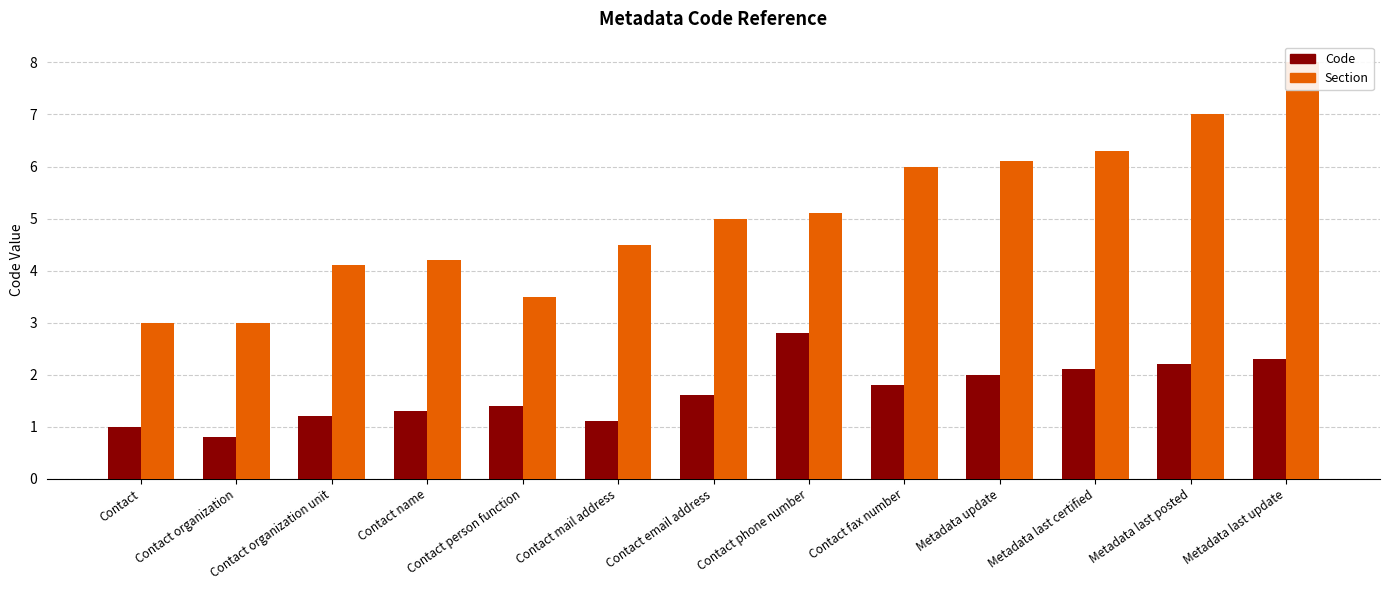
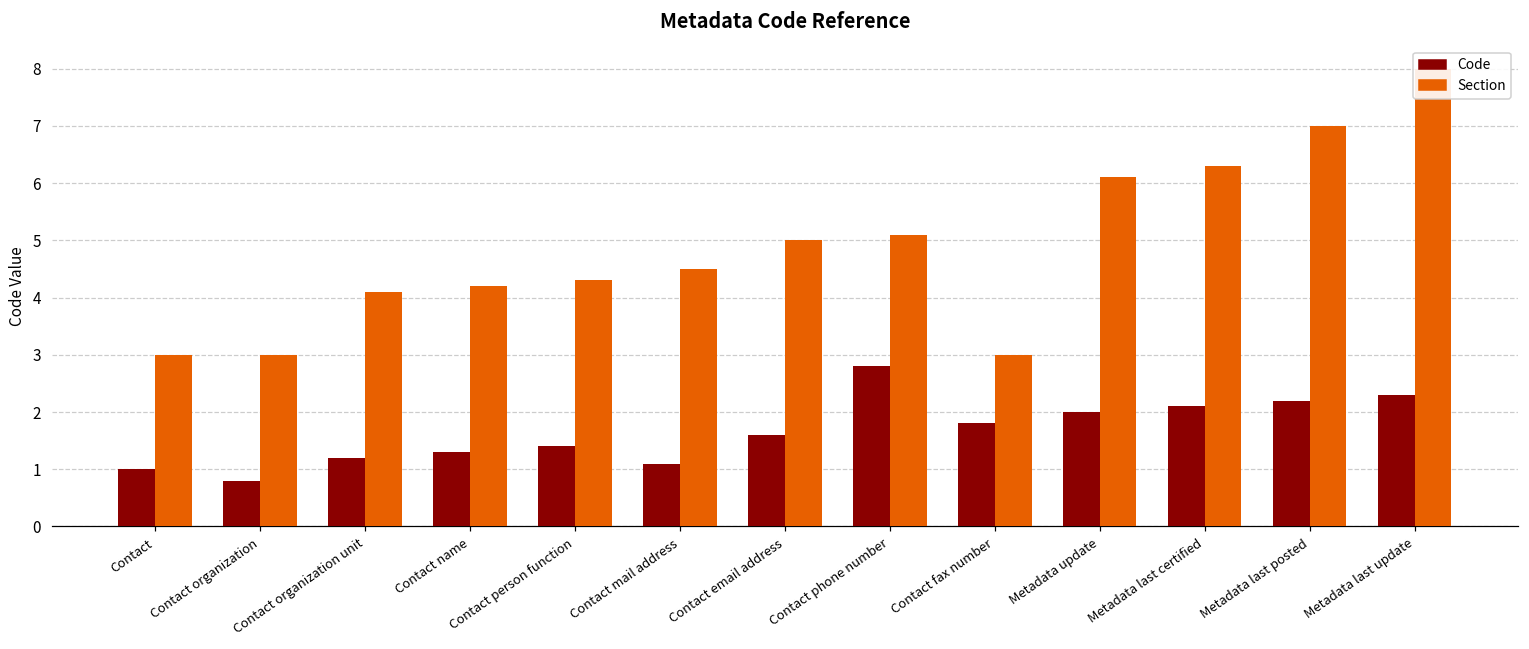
  {
    "Code": {
      "Contact": 1.0,
      "Contact organization": 0.8,
      "Contact organization unit": 1.2,
      "Contact name": 1.3,
      "Contact person function": 1.4,
      "Contact mail address": 1.1,
      "Contact email address": 1.6,
      "Contact phone number": 2.8,
      "Contact fax number": 1.8,
      "Metadata update": 2.0,
      "Metadata last certified": 2.1,
      "Metadata last posted": 2.2,
      "Metadata last update": 2.3
    },
    "Section": {
      "Contact": 3.0,
      "Contact organization": 3.0,
      "Contact organization unit": 4.1,
      "Contact name": 4.2,
-     "Contact person function": 3.5,
+     "Contact person function": 4.3,
      "Contact mail address": 4.5,
      "Contact email address": 5.0,
      "Contact phone number": 5.1,
-     "Contact fax number": 6,
+     "Contact fax number": 3,
      "Metadata update": 6.1,
      "Metadata last certified": 6.3,
      "Metadata last posted": 7.0
    }
  }
